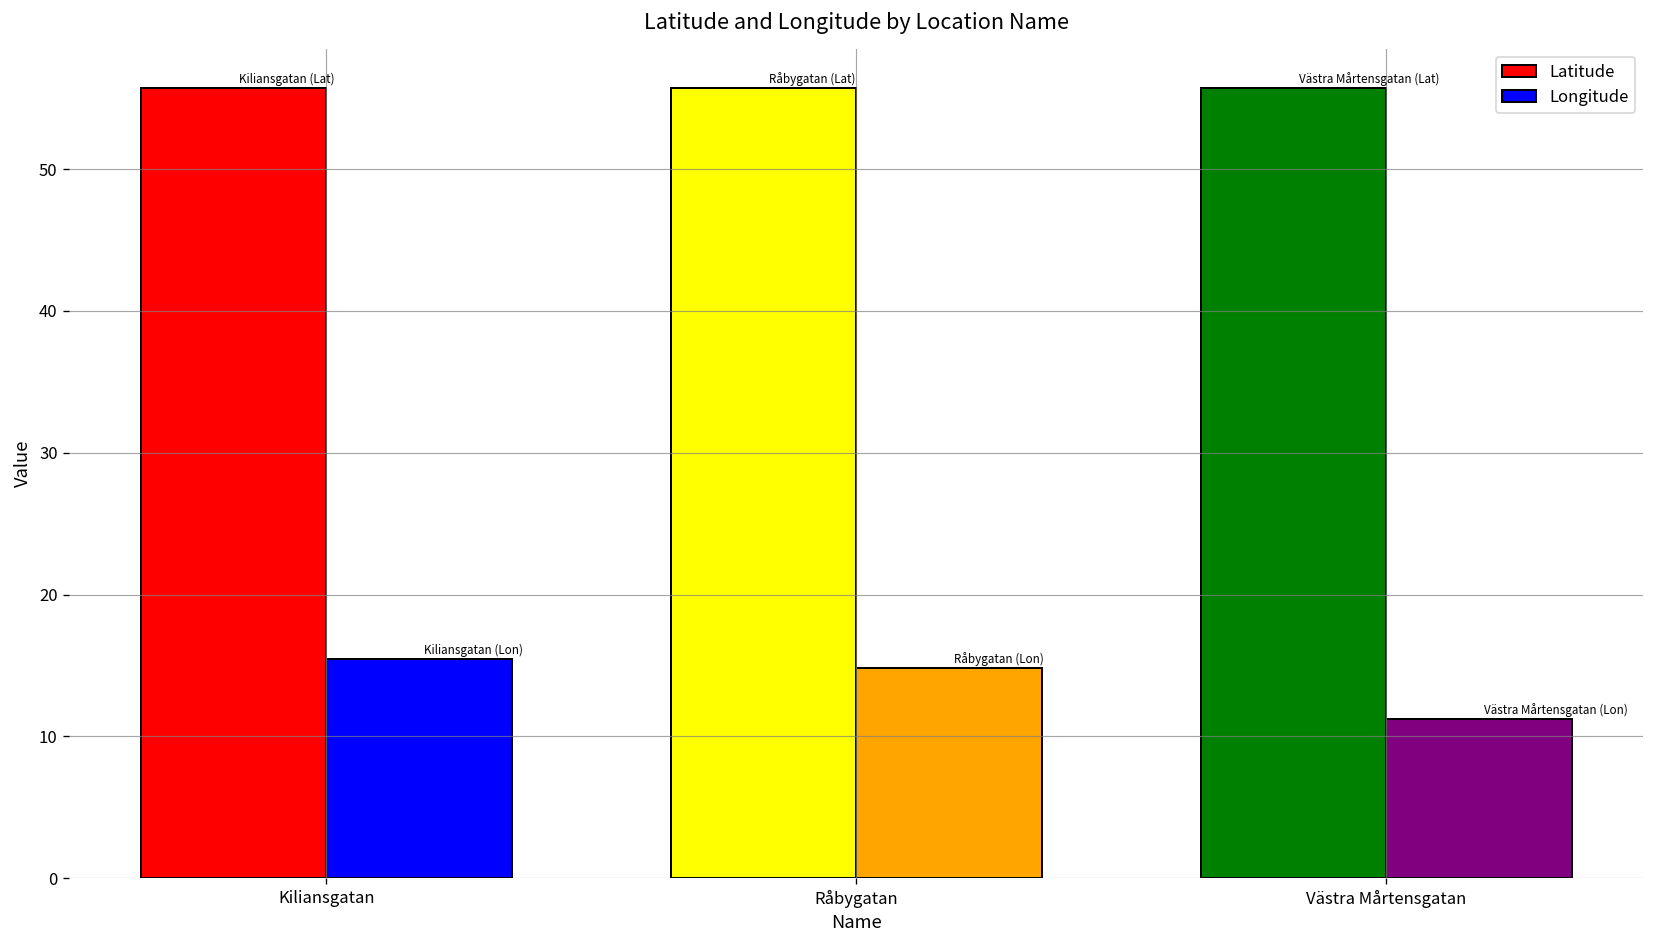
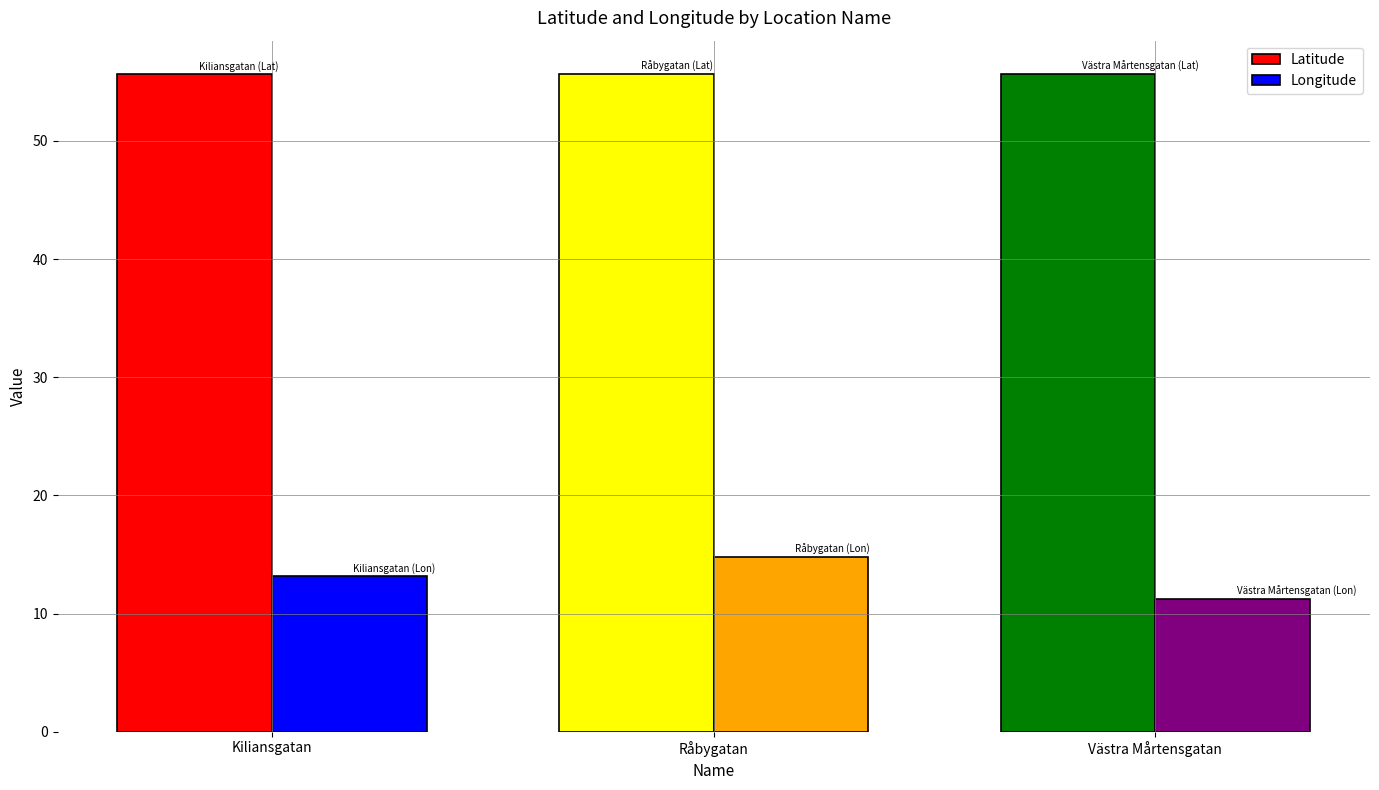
  {
    "Latitude": {
      "Kiliansgatan": 55.7,
      "Råbygatan": 55.7,
      "Västra Mårtensgatan": 55.7
    },
    "Longitude": {
-     "Kiliansgatan": 15.5,
+     "Kiliansgatan": 13.2,
      "Råbygatan": 14.8,
      "Västra Mårtensgatan": 11.2
    }
  }
